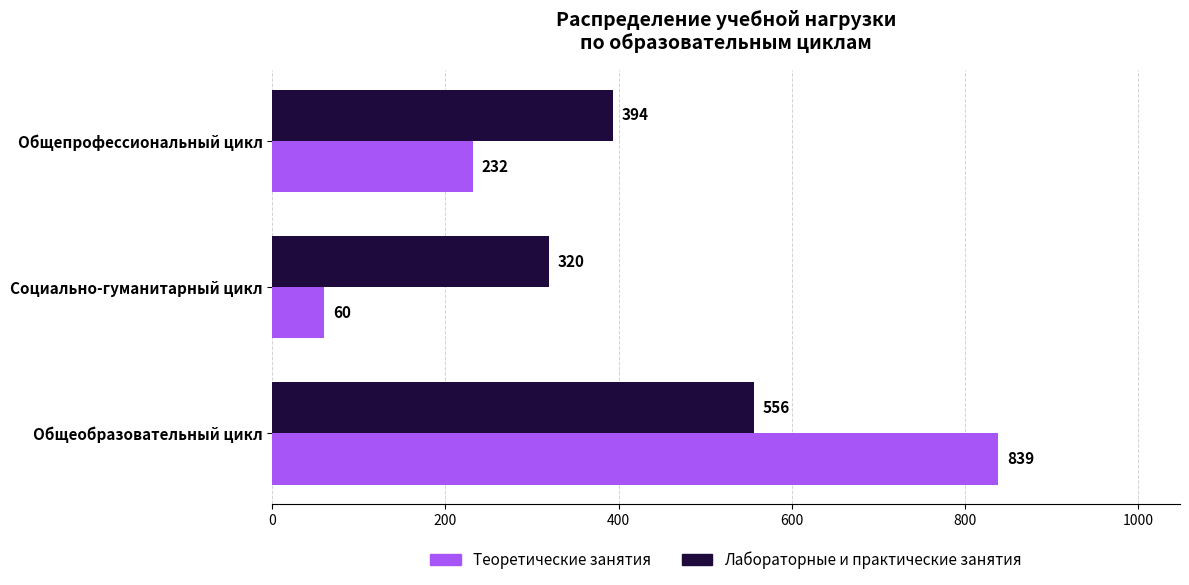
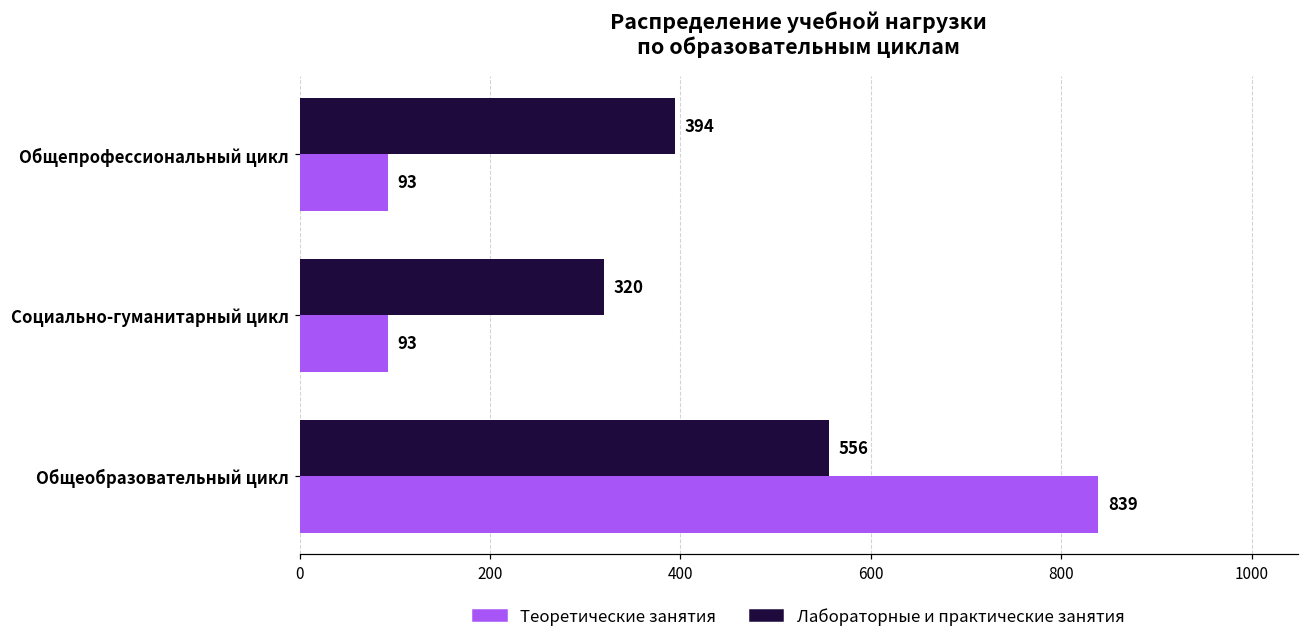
  {
    "Теоретические занятия": {
-     "Общепрофессиональный цикл": 232,
-     "Социально-гуманитарный цикл": 60,
+     "Общепрофессиональный цикл": 93,
+     "Социально-гуманитарный цикл": 93,
      "Общеобразовательный цикл": 839
    },
    "Лабораторные и практические занятия": {
      "Общепрофессиональный цикл": 394,
      "Социально-гуманитарный цикл": 320,
      "Общеобразовательный цикл": 556
    }
  }
